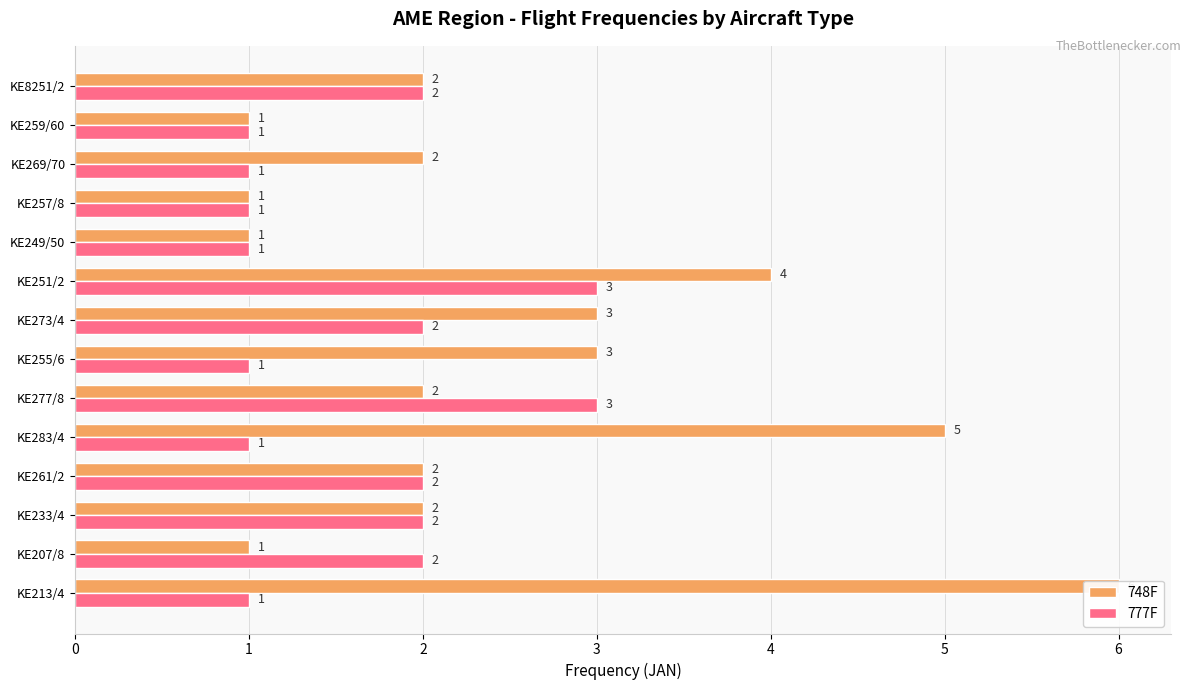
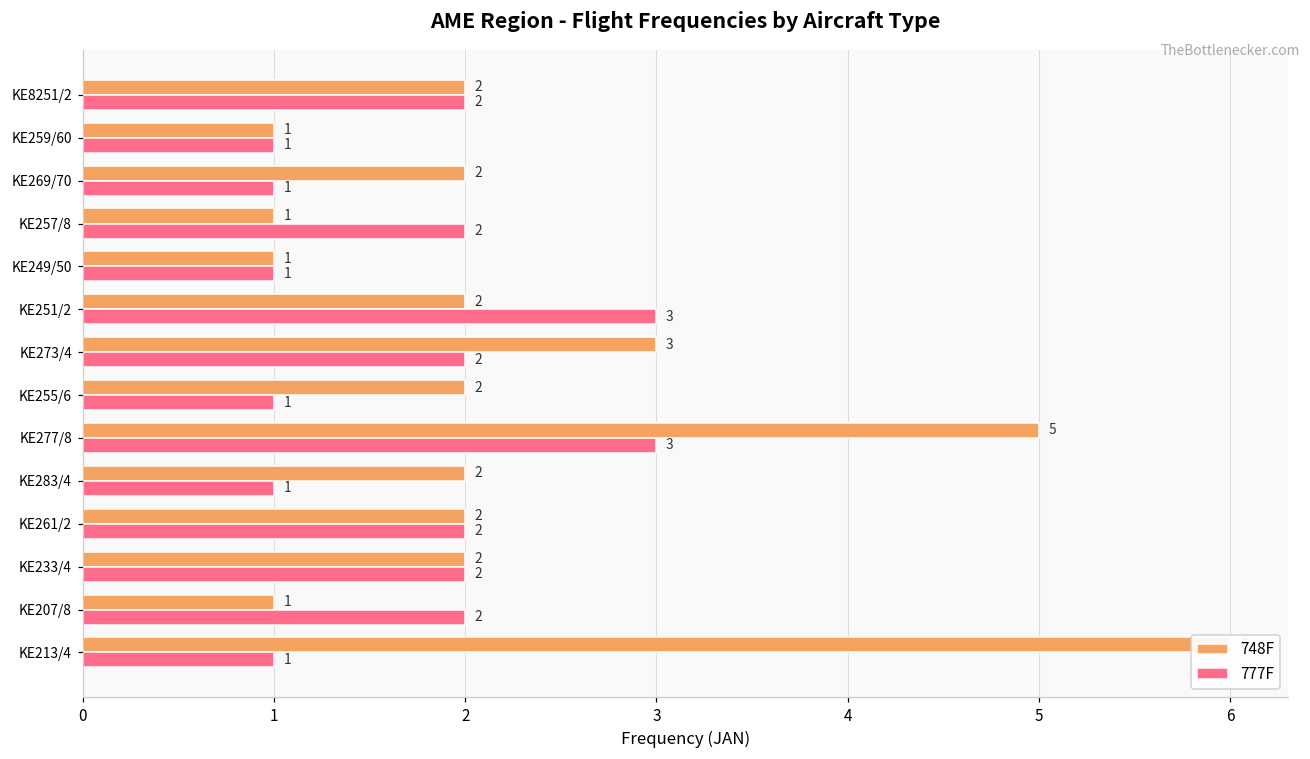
  {
    "748F": {
      "KE8251/2": 2,
      "KE259/60": 1,
      "KE269/70": 2,
      "KE257/8": 1,
      "KE249/50": 1,
-     "KE251/2": 4,
+     "KE251/2": 2,
      "KE273/4": 3,
-     "KE255/6": 3,
-     "KE277/8": 2,
-     "KE283/4": 5,
+     "KE255/6": 2,
+     "KE277/8": 5,
+     "KE283/4": 2,
      "KE261/2": 2,
      "KE233/4": 2,
      "KE207/8": 1
    },
    "777F": {
      "KE8251/2": 2,
      "KE259/60": 1,
      "KE269/70": 1,
-     "KE257/8": 1,
+     "KE257/8": 2,
      "KE249/50": 1,
      "KE251/2": 3,
      "KE273/4": 2,
      "KE255/6": 1,
      "KE277/8": 3,
      "KE283/4": 1,
      "KE261/2": 2,
      "KE233/4": 2,
      "KE207/8": 2,
      "KE213/4": 1
    }
  }
